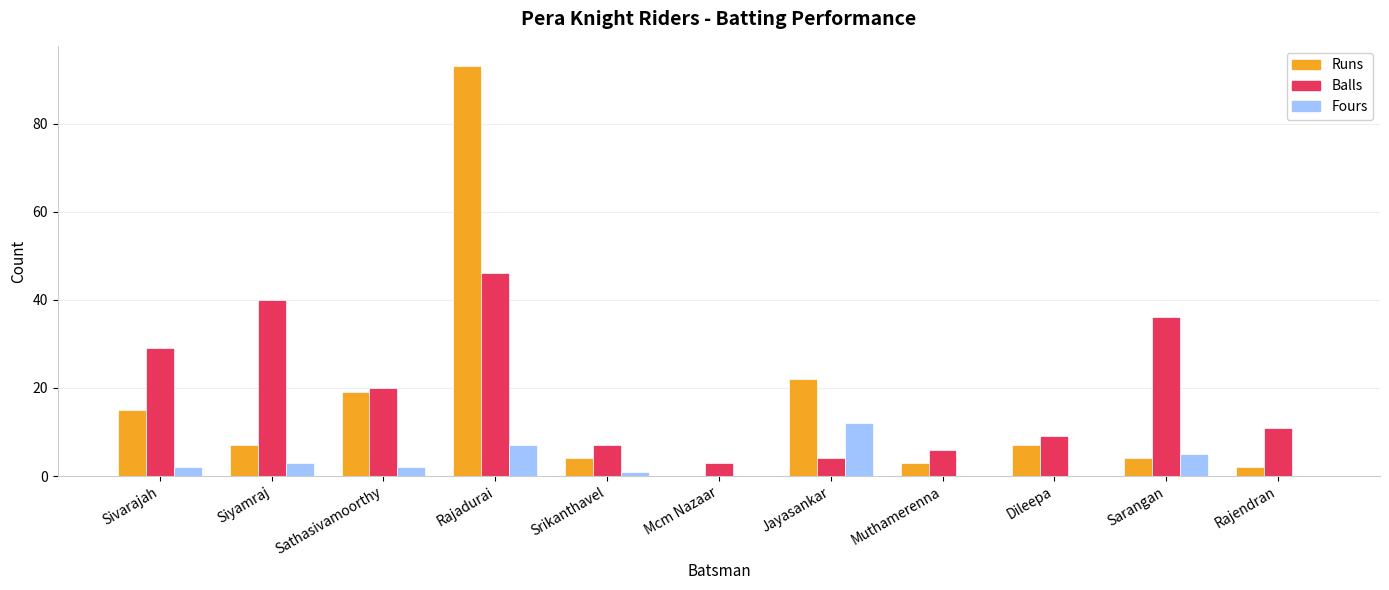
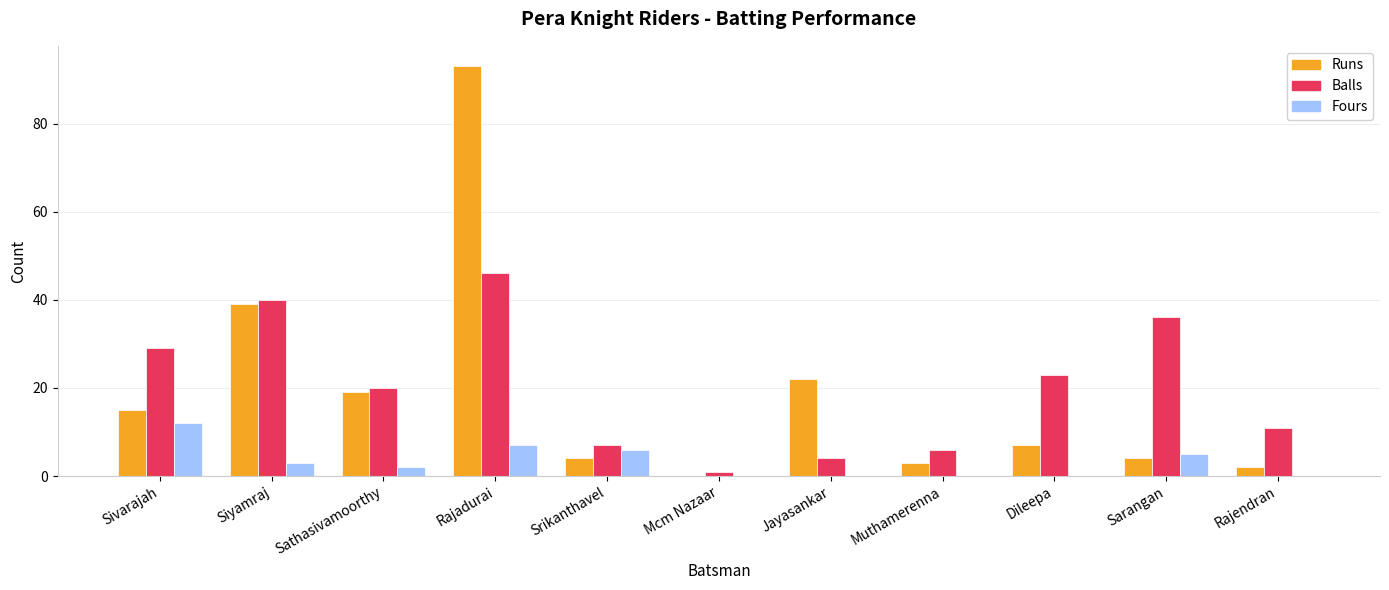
  {
    "Runs": {
      "Sivarajah": 15,
-     "Siyamraj": 7,
+     "Siyamraj": 39,
      "Sathasivamoorthy": 19,
      "Rajadurai": 93,
      "Srikanthavel": 4,
      "Mcm Nazaar": 0,
      "Jayasankar": 22,
      "Muthamerenna": 3,
      "Dileepa": 7,
      "Sarangan": 4,
      "Rajendran": 2
    },
    "Balls": {
      "Sivarajah": 29,
      "Siyamraj": 40,
      "Sathasivamoorthy": 20,
      "Rajadurai": 46,
      "Srikanthavel": 7,
-     "Mcm Nazaar": 3,
+     "Mcm Nazaar": 1,
      "Jayasankar": 4,
      "Muthamerenna": 6,
-     "Dileepa": 9,
+     "Dileepa": 23,
      "Sarangan": 36,
      "Rajendran": 11
    },
    "Fours": {
-     "Sivarajah": 2,
+     "Sivarajah": 12,
      "Siyamraj": 3,
      "Sathasivamoorthy": 2,
      "Rajadurai": 7,
-     "Srikanthavel": 1,
+     "Srikanthavel": 6,
      "Mcm Nazaar": 0,
-     "Jayasankar": 12,
+     "Jayasankar": 0,
      "Muthamerenna": 0,
      "Dileepa": 0,
      "Sarangan": 5,
      "Rajendran": 0
    }
  }
